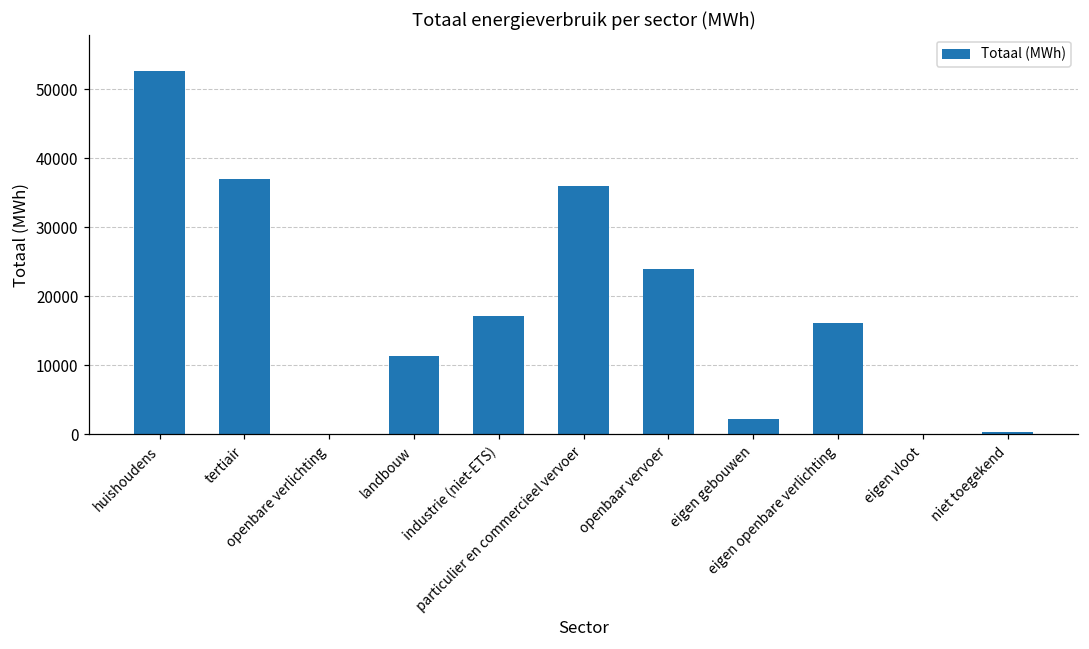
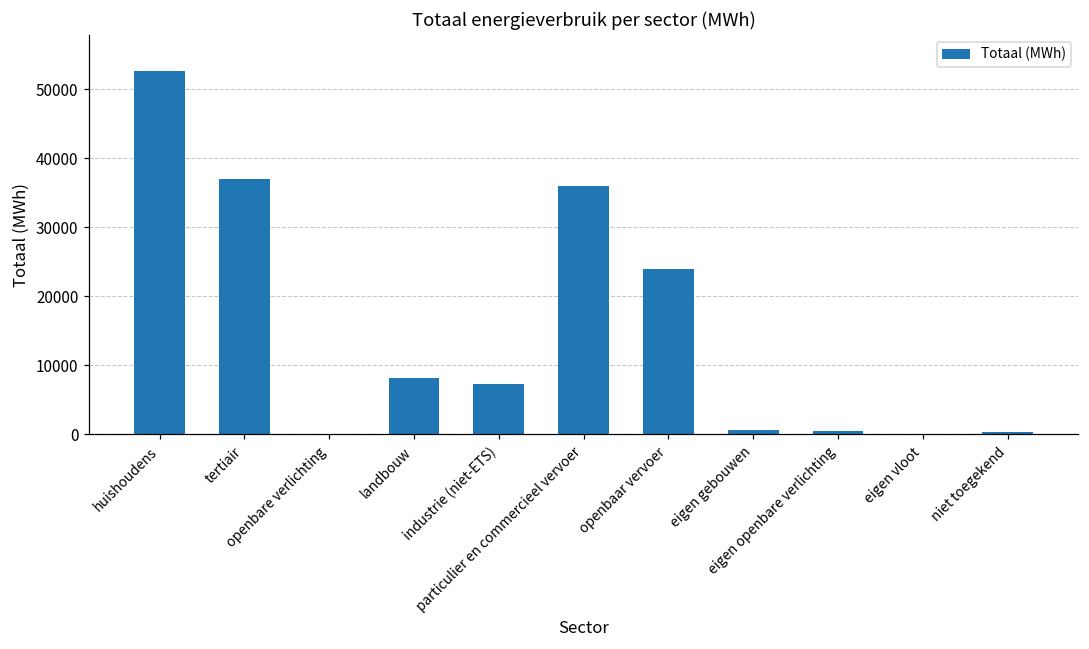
  {
    "huishoudens": 53000,
    "tertiair": 37000,
    "openbare verlichting": 0,
-   "landbouw": 11000,
-   "industrie (niet-ETS)": 17000,
+   "landbouw": 8000,
+   "industrie (niet-ETS)": 7000,
    "particulier en commercieel vervoer": 36000,
    "openbaar vervoer": 24000,
-   "eigen gebouwen": 2000,
-   "eigen openbare verlichting": 16000,
+   "eigen gebouwen": 1000,
+   "eigen openbare verlichting": 1000,
    "eigen vloot": 0,
    "niet toegekend": 0
  }
